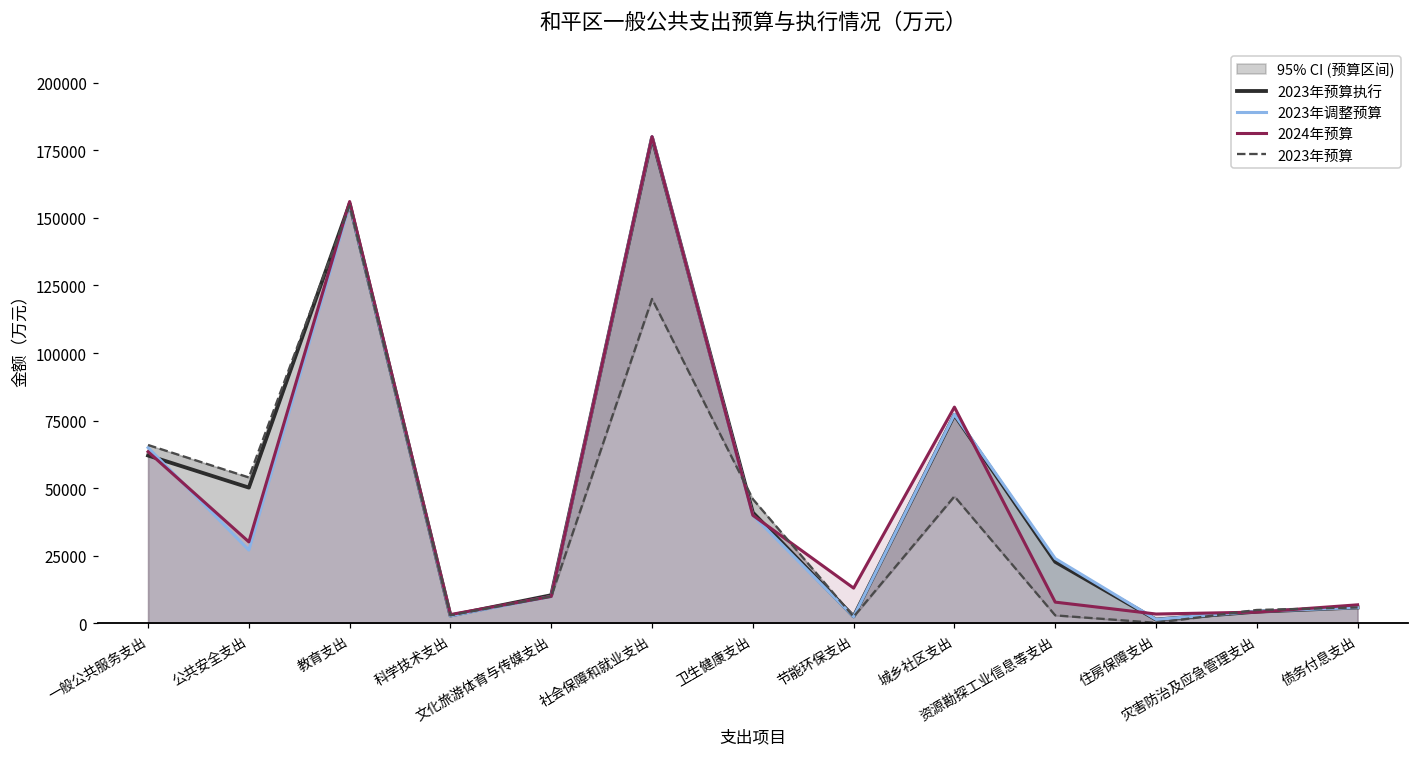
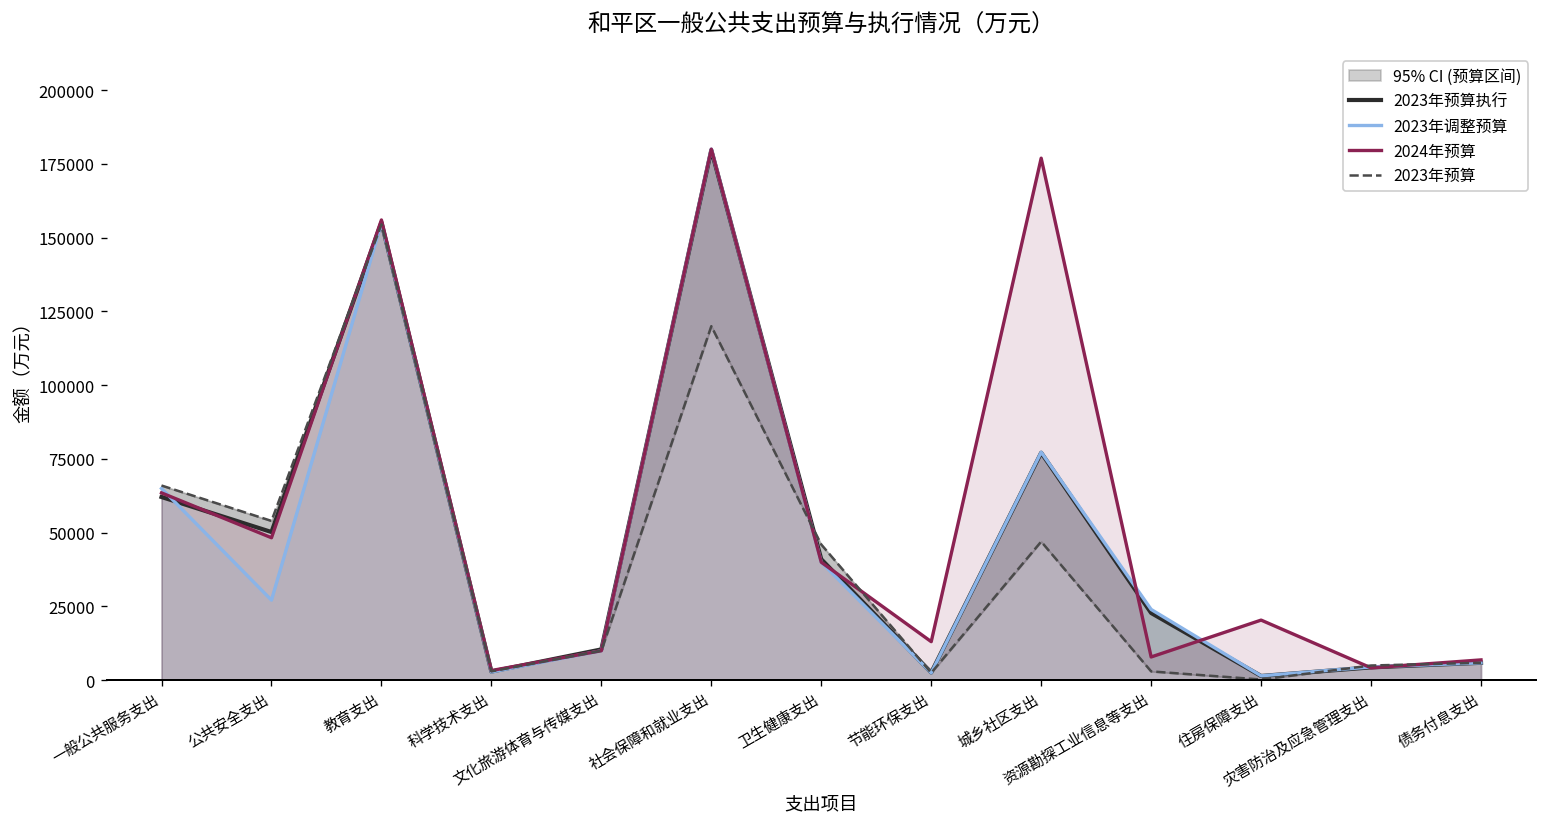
  {
    "2023年调整预算": {
      "公共安全支出": 27000,
      "资源勘探工业信息等支出": 24000
    },
    "2024年预算": {
      "一般公共服务支出": 64000,
-     "公共安全支出": 30000,
+     "公共安全支出": 48000,
      "节能环保支出": 13000,
-     "城乡社区支出": 80000,
+     "城乡社区支出": 177000,
      "资源勘探工业信息等支出": 8000,
-     "住房保障支出": 4000
+     "住房保障支出": 20000
    }
  }
